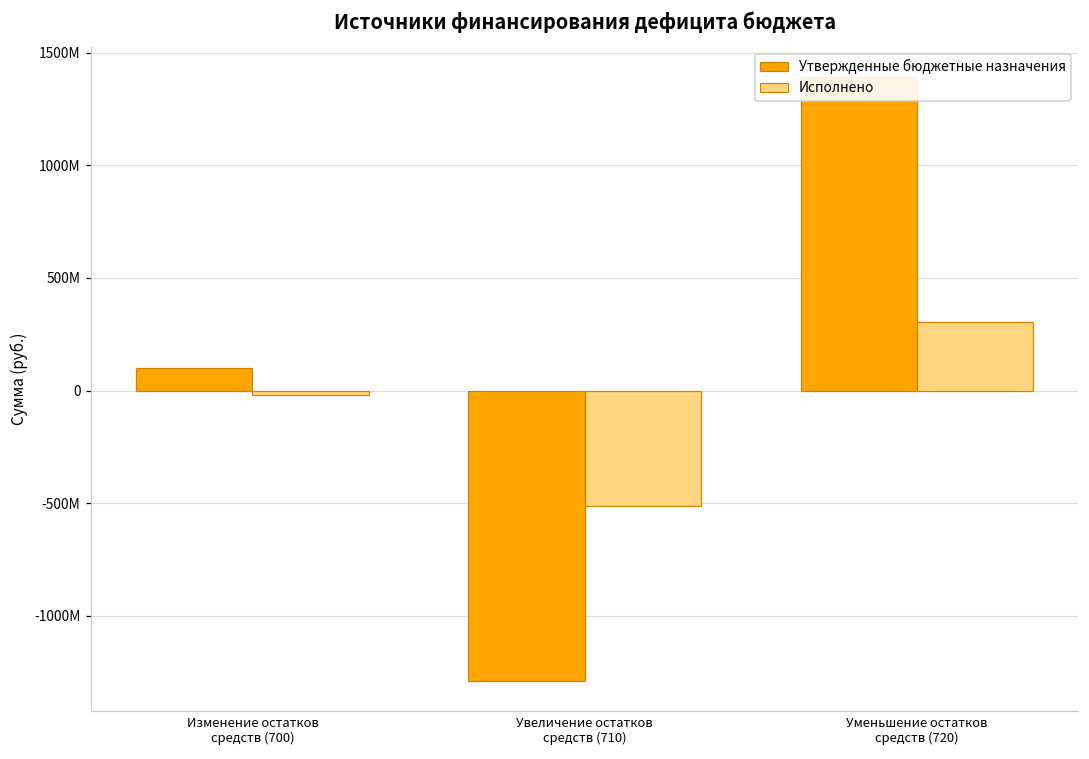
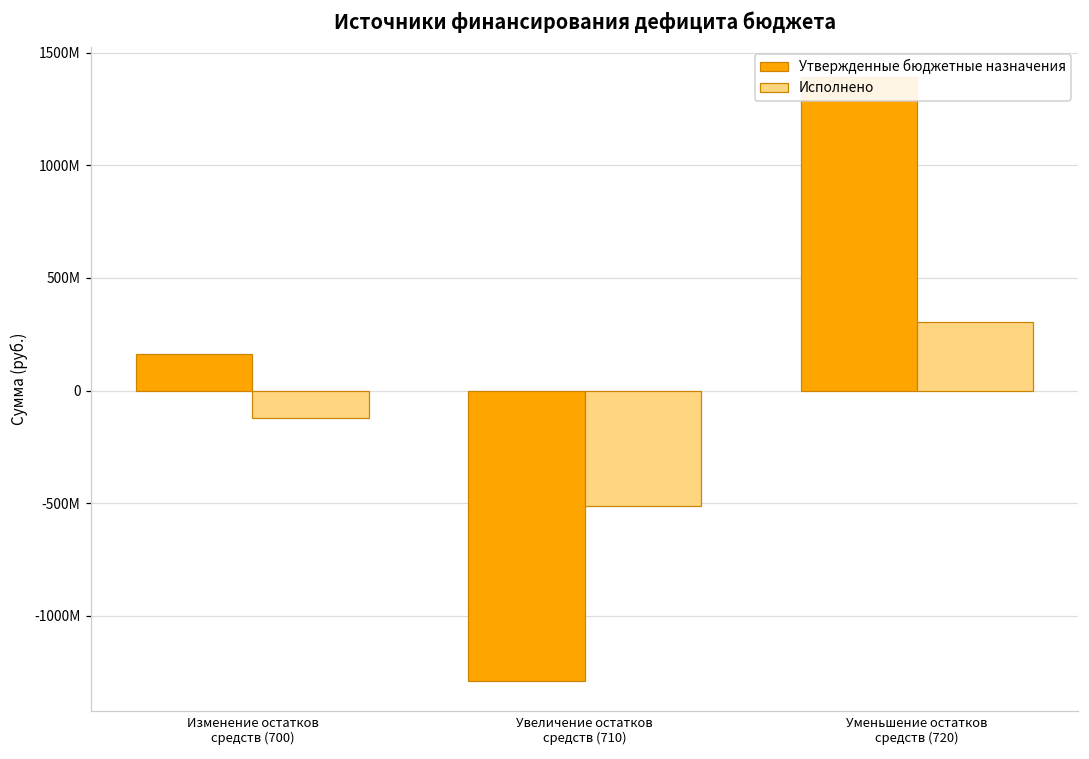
  {
    "Утвержденные бюджетные назначения": {
-     "Изменение остатков средств (700)": 100000000,
+     "Изменение остатков средств (700)": 160000000,
      "Увеличение остатков средств (710)": -1290000000
    },
    "Исполнено": {
-     "Изменение остатков средств (700)": -20000000,
+     "Изменение остатков средств (700)": -120000000,
      "Увеличение остатков средств (710)": -510000000,
      "Уменьшение остатков средств (720)": 310000000
    }
  }
